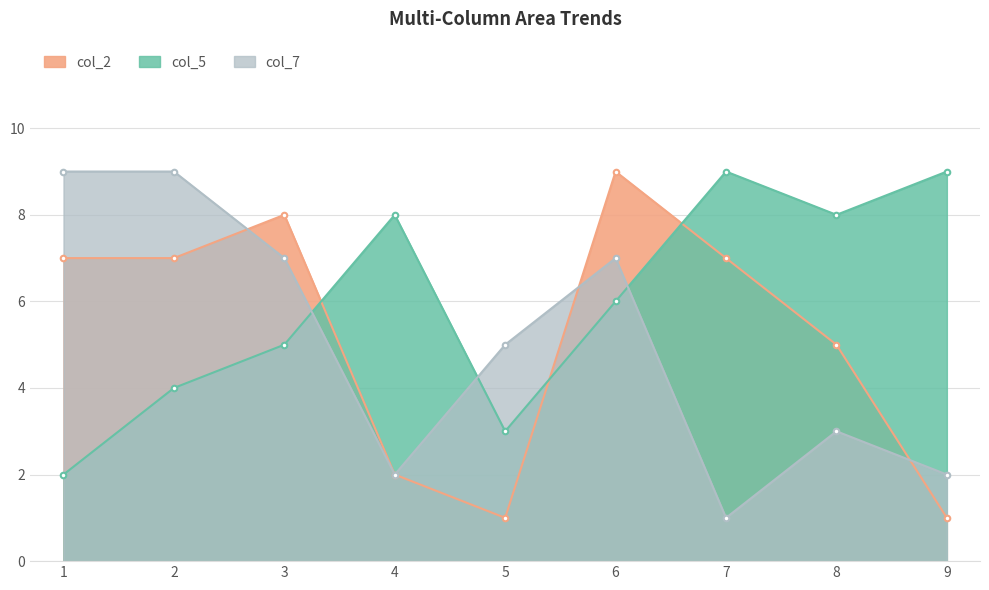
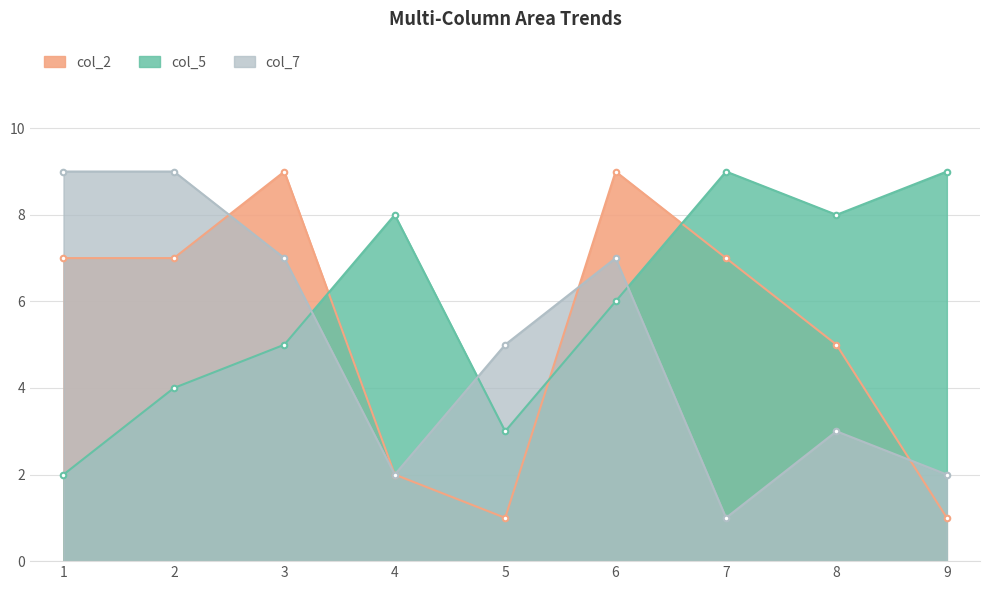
  {
    "col_2": {
      "1": 7,
      "2": 7,
-     "3": 8,
+     "3": 9,
      "5": 1,
      "6": 9,
      "7": 7,
      "8": 5,
      "9": 1
    },
    "col_5": {
      "1": 2,
      "2": 4,
      "3": 5,
      "4": 8,
      "5": 3,
      "6": 6,
      "7": 9,
      "8": 8,
      "9": 9
    },
    "col_7": {
      "1": 9,
      "2": 9,
      "3": 7,
      "5": 5,
      "6": 7,
      "7": 1,
      "8": 3,
      "9": 2
    }
  }
